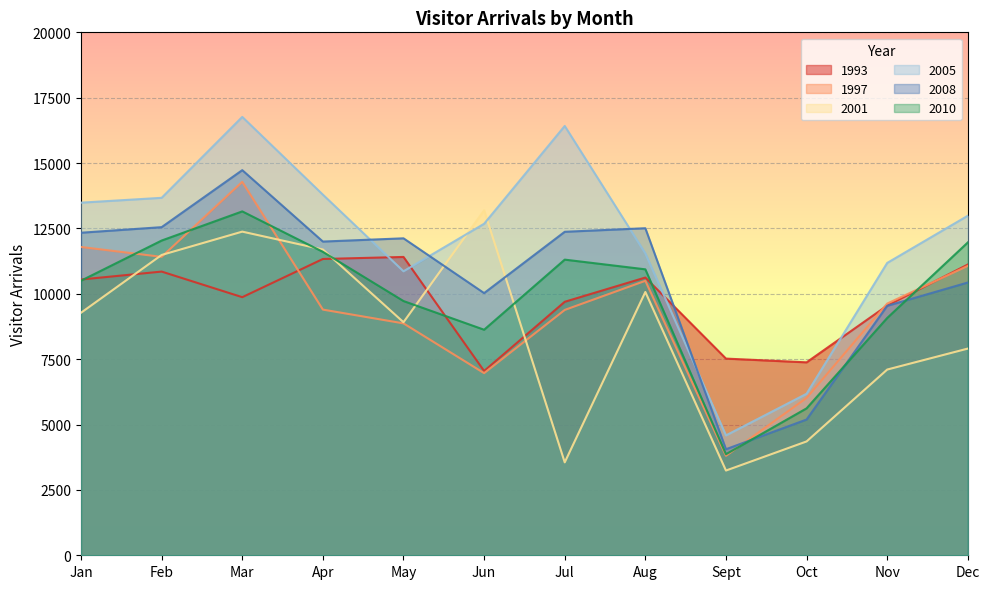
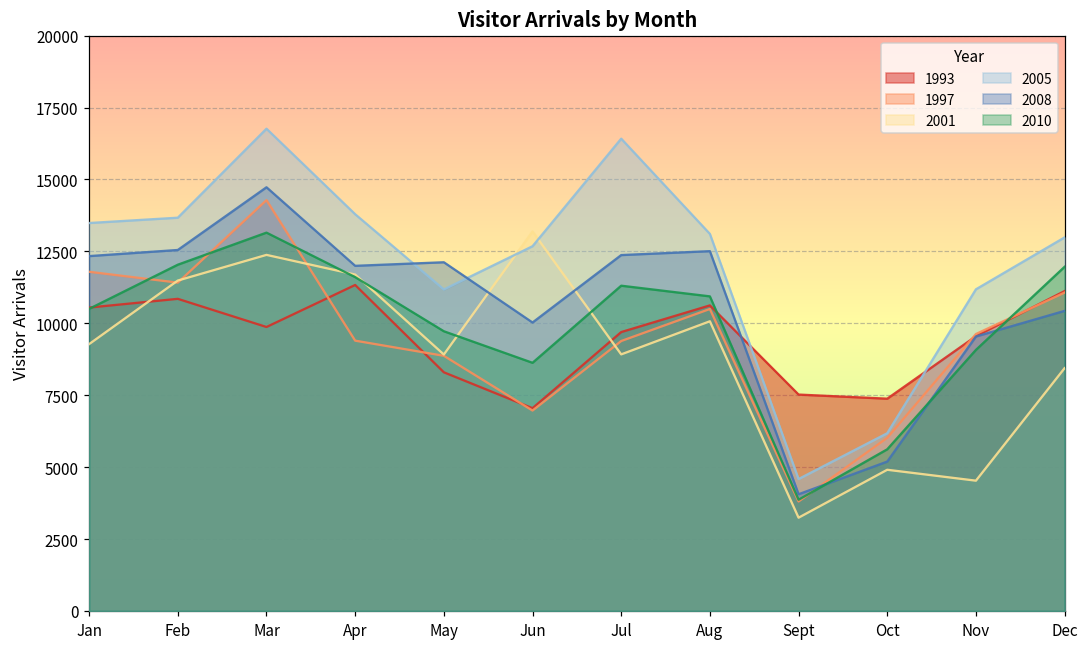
  {
    "1993": {
      "Feb": 10900,
      "Mar": 9900,
      "Apr": 11300,
-     "May": 11400,
+     "May": 8300,
      "Jul": 9700,
      "Aug": 10600,
      "Sept": 7500,
      "Oct": 7400
    },
    "1997": {
      "Jan": 11800,
      "Mar": 14300,
      "Apr": 9400,
      "Jul": 9400,
      "Aug": 10500,
      "Oct": 6000
    },
    "2001": {
      "Jan": 9300,
      "Mar": 12400,
      "Jun": 13200,
-     "Jul": 3600,
+     "Jul": 8900,
      "Aug": 10100,
      "Sept": 3200,
-     "Oct": 4400,
-     "Nov": 7100,
-     "Dec": 7900
+     "Oct": 4900,
+     "Nov": 4500,
+     "Dec": 8400
    },
    "2005": {
      "Jan": 13500,
      "Feb": 13700,
      "Mar": 16800,
      "Apr": 13800,
-     "May": 10900,
+     "May": 11200,
      "Jun": 12700,
      "Jul": 16400,
-     "Aug": 11500,
+     "Aug": 13100,
      "Sept": 4600,
      "Oct": 6200,
      "Nov": 11200,
      "Dec": 13000
    }
  }
